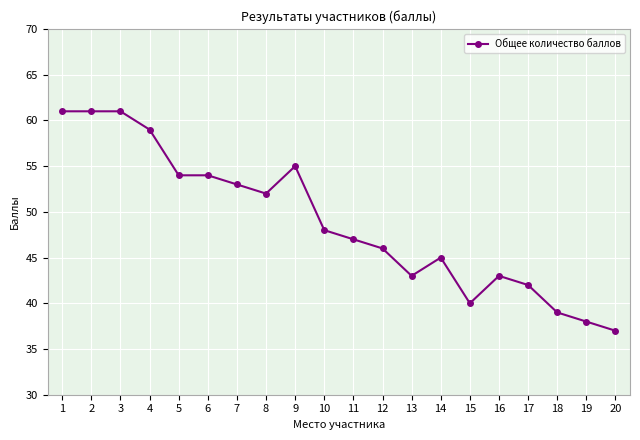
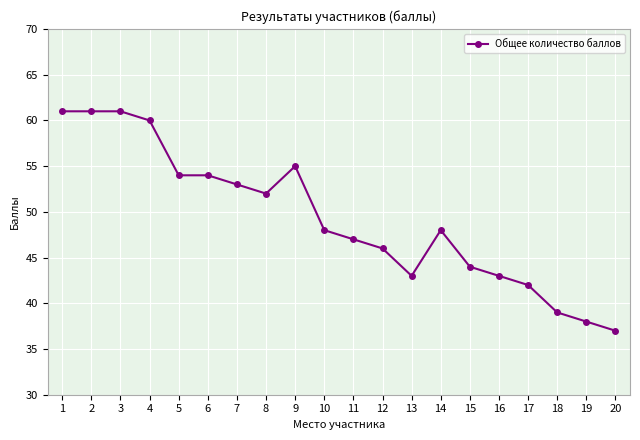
  {
    "1": 61,
    "2": 61,
    "3": 61,
-   "4": 59,
+   "4": 60,
    "5": 54,
    "6": 54,
    "7": 53,
    "8": 52,
    "9": 55,
    "10": 48,
    "11": 47,
    "12": 46,
    "13": 43,
-   "14": 45,
-   "15": 40,
+   "14": 48,
+   "15": 44,
    "16": 43,
    "17": 42,
    "18": 39,
    "19": 38,
    "20": 37
  }
